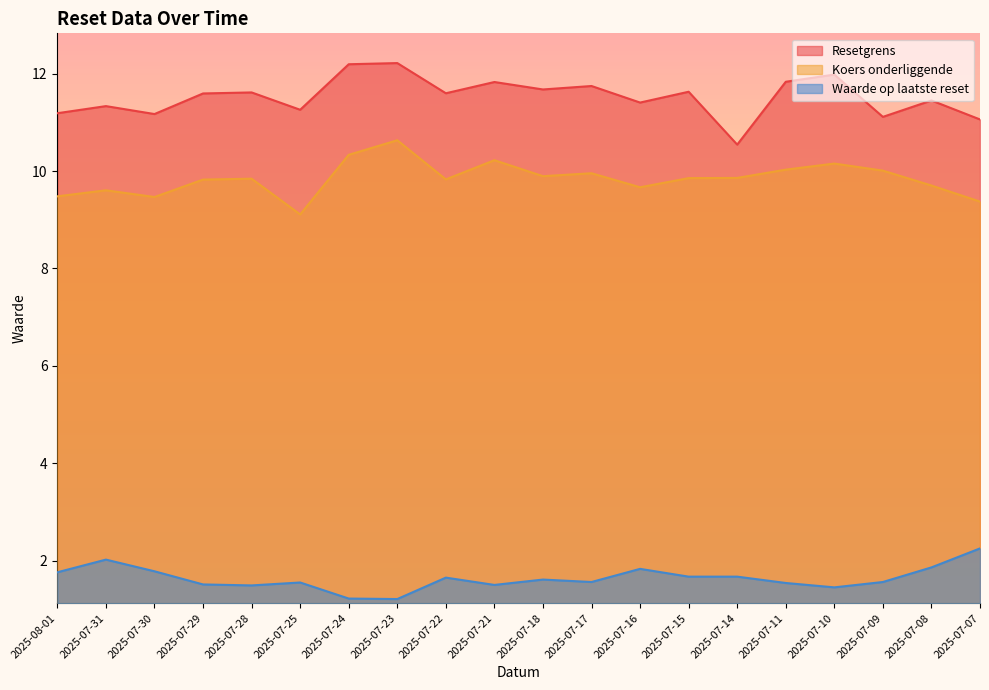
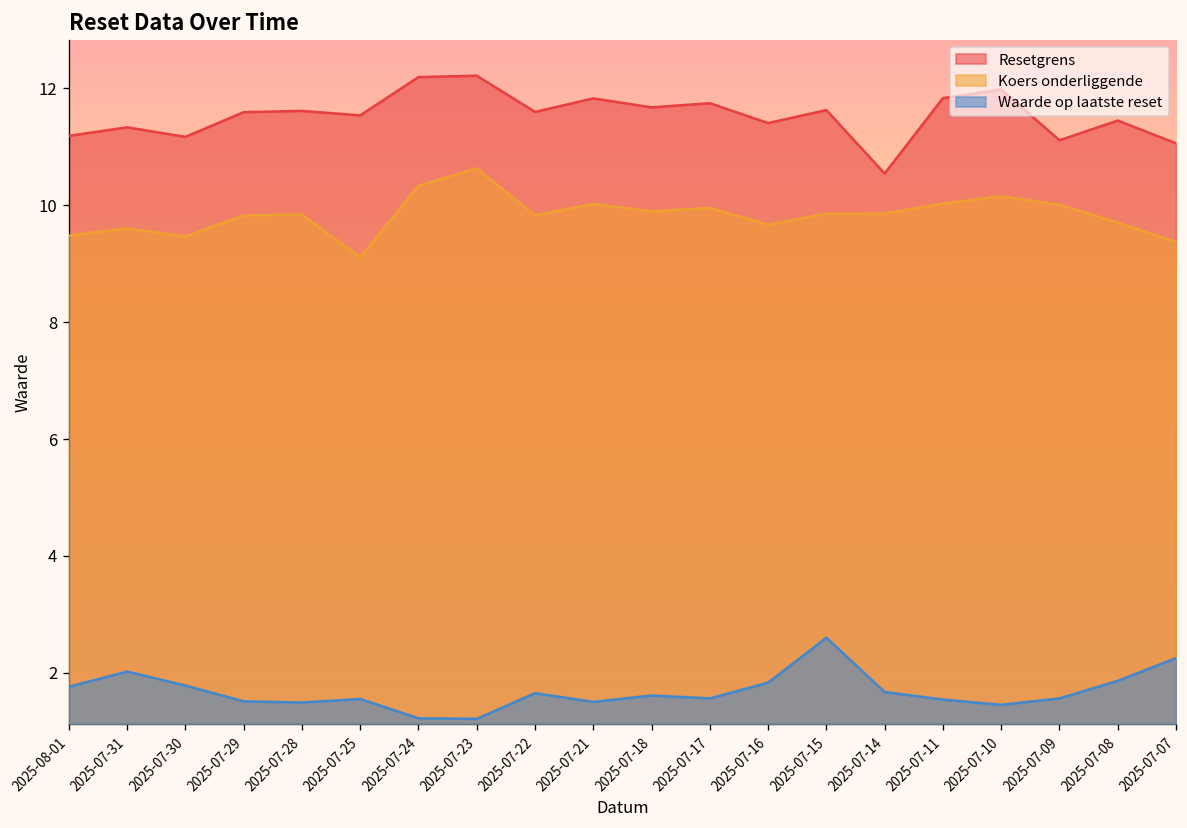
  {
    "Resetgrens": {
      "2025-08-01": 11.2,
      "2025-07-31": 11.3,
      "2025-07-30": 11.2,
      "2025-07-29": 11.6,
      "2025-07-28": 11.6,
-     "2025-07-25": 11.3,
+     "2025-07-25": 11.5,
      "2025-07-24": 12.2,
      "2025-07-23": 12.2,
      "2025-07-22": 11.6,
      "2025-07-21": 11.8,
      "2025-07-18": 11.7,
      "2025-07-17": 11.7,
      "2025-07-16": 11.4,
      "2025-07-15": 11.6,
      "2025-07-14": 10.5,
      "2025-07-11": 11.8,
      "2025-07-09": 11.1,
      "2025-07-07": 11.1
    },
    "Koers onderliggende": {
      "2025-08-01": 9.5,
      "2025-07-31": 9.6,
      "2025-07-30": 9.5,
      "2025-07-29": 9.8,
      "2025-07-28": 9.8,
      "2025-07-25": 9.1,
      "2025-07-24": 10.3,
      "2025-07-23": 10.6,
      "2025-07-22": 9.8,
-     "2025-07-21": 10.2,
+     "2025-07-21": 10.0,
      "2025-07-18": 9.9,
      "2025-07-17": 10.0,
      "2025-07-16": 9.7,
      "2025-07-15": 9.9,
      "2025-07-14": 9.9,
      "2025-07-11": 10.0,
      "2025-07-10": 10.2,
      "2025-07-09": 10.0,
      "2025-07-08": 9.7,
      "2025-07-07": 9.4
    },
    "Waarde op laatste reset": {
      "2025-08-01": 1.8,
      "2025-07-31": 2.0,
      "2025-07-30": 1.8,
      "2025-07-29": 1.5,
      "2025-07-28": 1.5,
      "2025-07-25": 1.6,
      "2025-07-24": 1.2,
      "2025-07-23": 1.2,
      "2025-07-22": 1.7,
      "2025-07-21": 1.5,
      "2025-07-18": 1.6,
      "2025-07-17": 1.6,
      "2025-07-16": 1.8,
-     "2025-07-15": 1.7,
+     "2025-07-15": 2.6,
      "2025-07-14": 1.7,
      "2025-07-11": 1.5,
      "2025-07-10": 1.5,
      "2025-07-09": 1.6,
      "2025-07-08": 1.9,
      "2025-07-07": 2.3
    }
  }
